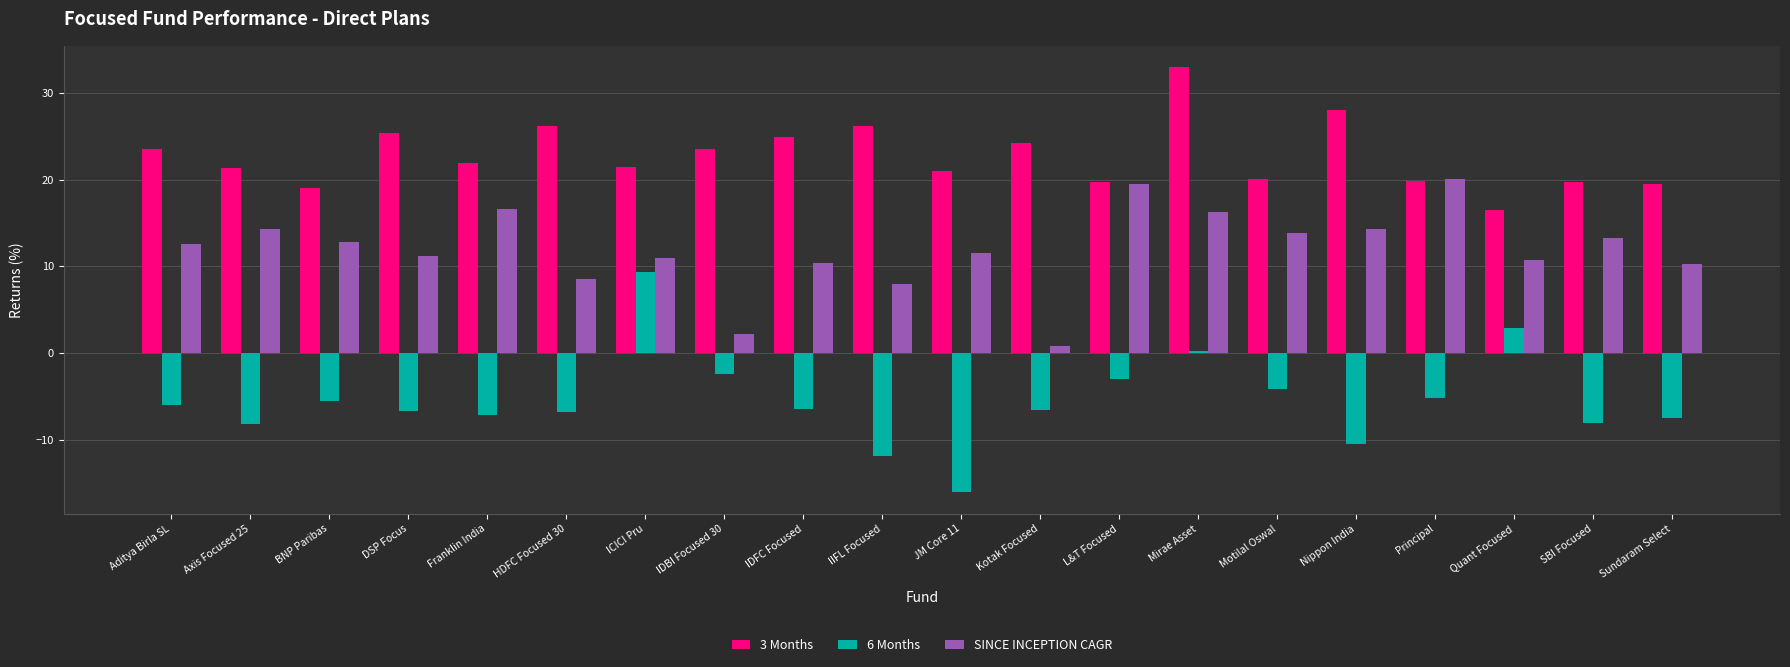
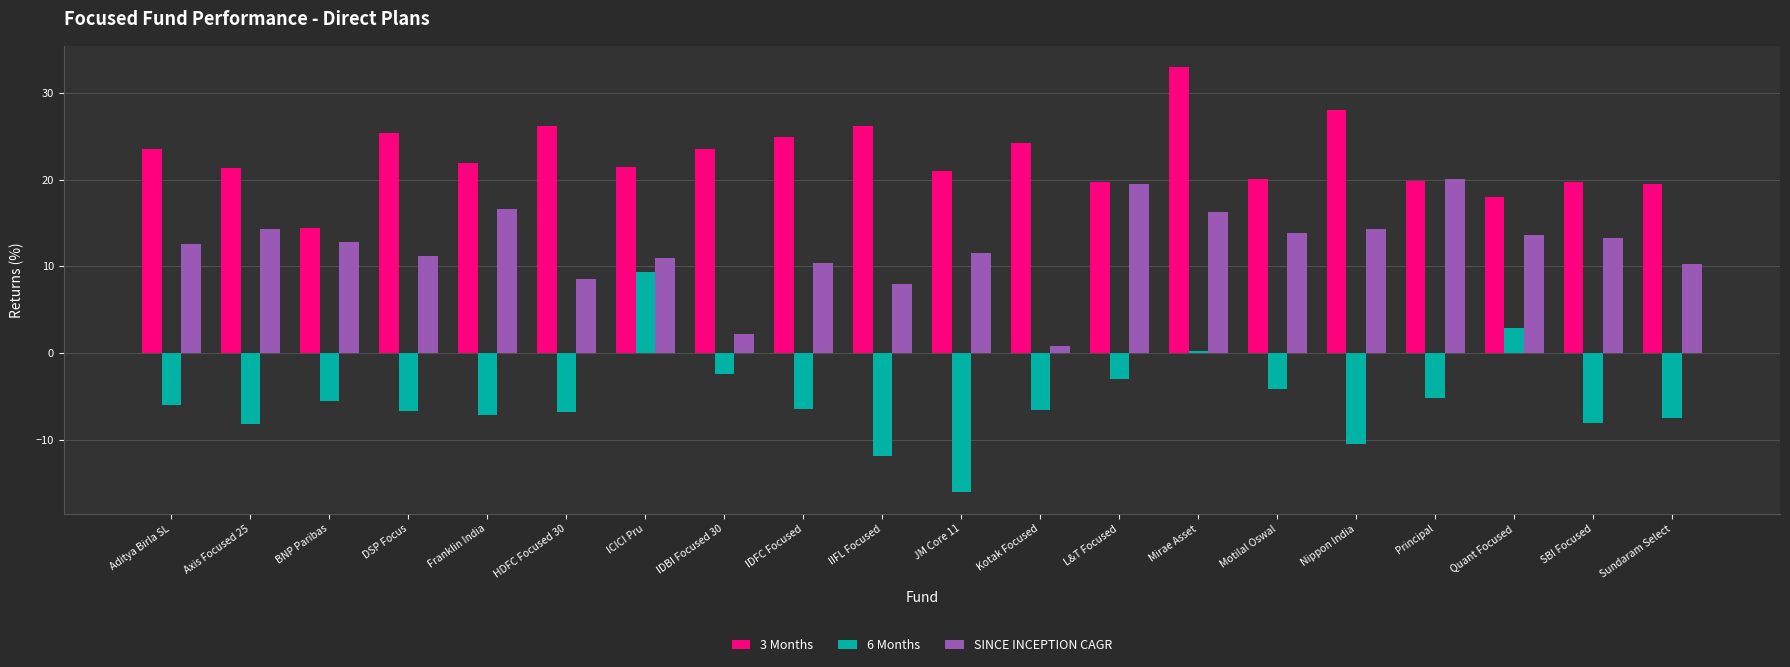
  {
    "3 Months": {
      "Aditya Birla SL": 24,
      "Axis Focused 25": 21,
-     "BNP Paribas": 19,
+     "BNP Paribas": 14,
      "DSP Focus": 25,
      "Franklin India": 22,
      "HDFC Focused 30": 26,
      "ICICI Pru": 21,
      "IDBI Focused 30": 23,
      "IDFC Focused": 25,
      "IIFL Focused": 26,
      "JM Core 11": 21,
      "Kotak Focused": 24,
      "L&T Focused": 20,
      "Mirae Asset": 33,
      "Motilal Oswal": 20,
      "Nippon India": 28,
      "Principal": 20,
-     "Quant Focused": 16,
+     "Quant Focused": 18,
      "SBI Focused": 20,
      "Sundaram Select": 19
    },
    "6 Months": {
      "Aditya Birla SL": -6,
      "Axis Focused 25": -8,
      "BNP Paribas": -5,
      "DSP Focus": -7,
      "Franklin India": -7,
      "HDFC Focused 30": -7,
      "ICICI Pru": 9,
      "IDBI Focused 30": -2,
      "IDFC Focused": -7,
      "IIFL Focused": -12,
      "JM Core 11": -16,
      "Kotak Focused": -7,
      "L&T Focused": -3,
      "Motilal Oswal": -4,
      "Nippon India": -10,
      "Principal": -5,
      "Quant Focused": 3,
      "SBI Focused": -8,
      "Sundaram Select": -8
    },
    "SINCE INCEPTION CAGR": {
      "Aditya Birla SL": 13,
      "Axis Focused 25": 14,
      "BNP Paribas": 13,
      "DSP Focus": 11,
      "Franklin India": 17,
      "HDFC Focused 30": 9,
      "ICICI Pru": 11,
      "IDBI Focused 30": 2,
      "IDFC Focused": 10,
      "IIFL Focused": 8,
      "JM Core 11": 12,
      "Kotak Focused": 1,
      "L&T Focused": 19,
      "Mirae Asset": 16,
      "Motilal Oswal": 14,
      "Nippon India": 14,
      "Principal": 20,
-     "Quant Focused": 11,
+     "Quant Focused": 14,
      "SBI Focused": 13,
      "Sundaram Select": 10
    }
  }
